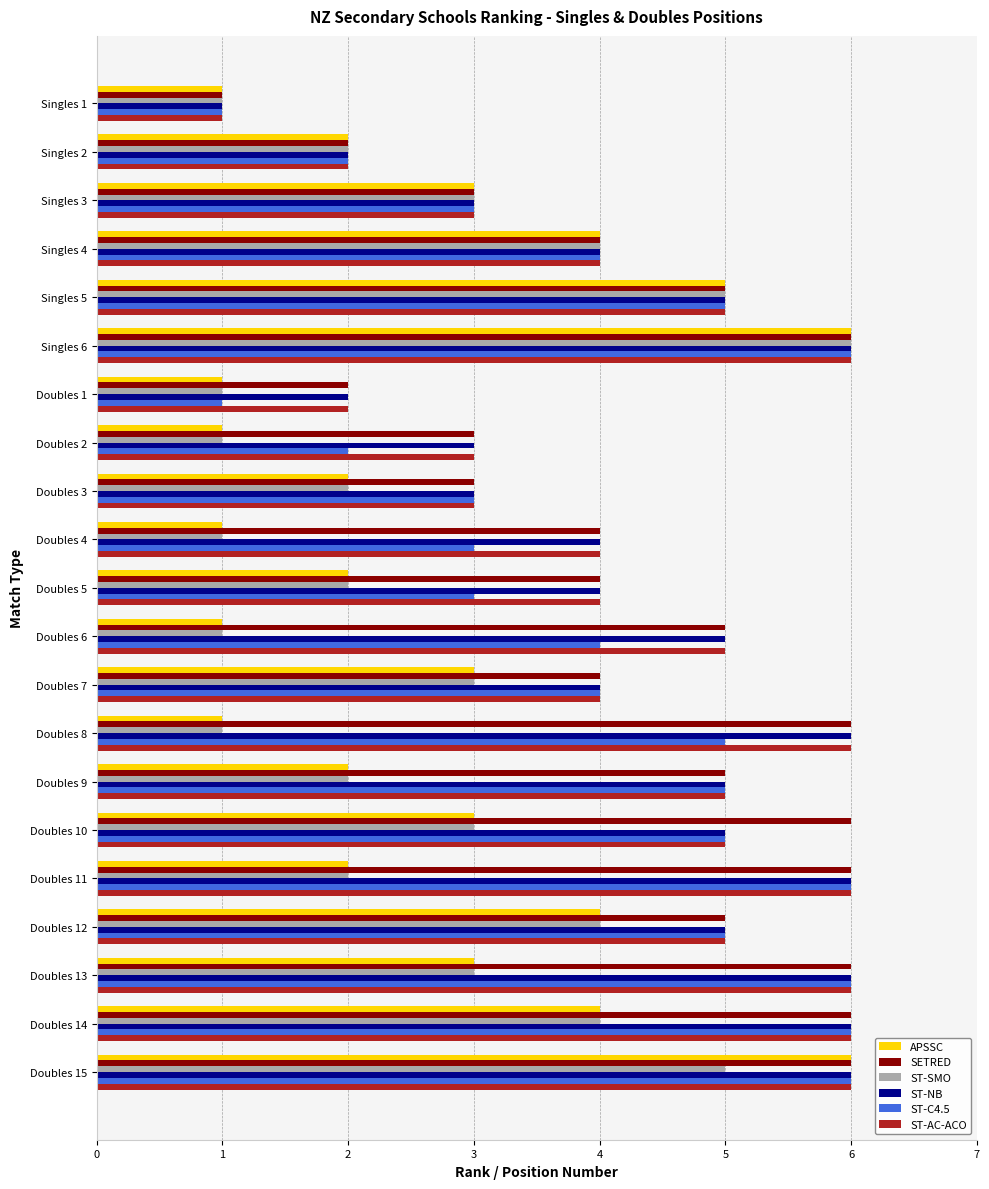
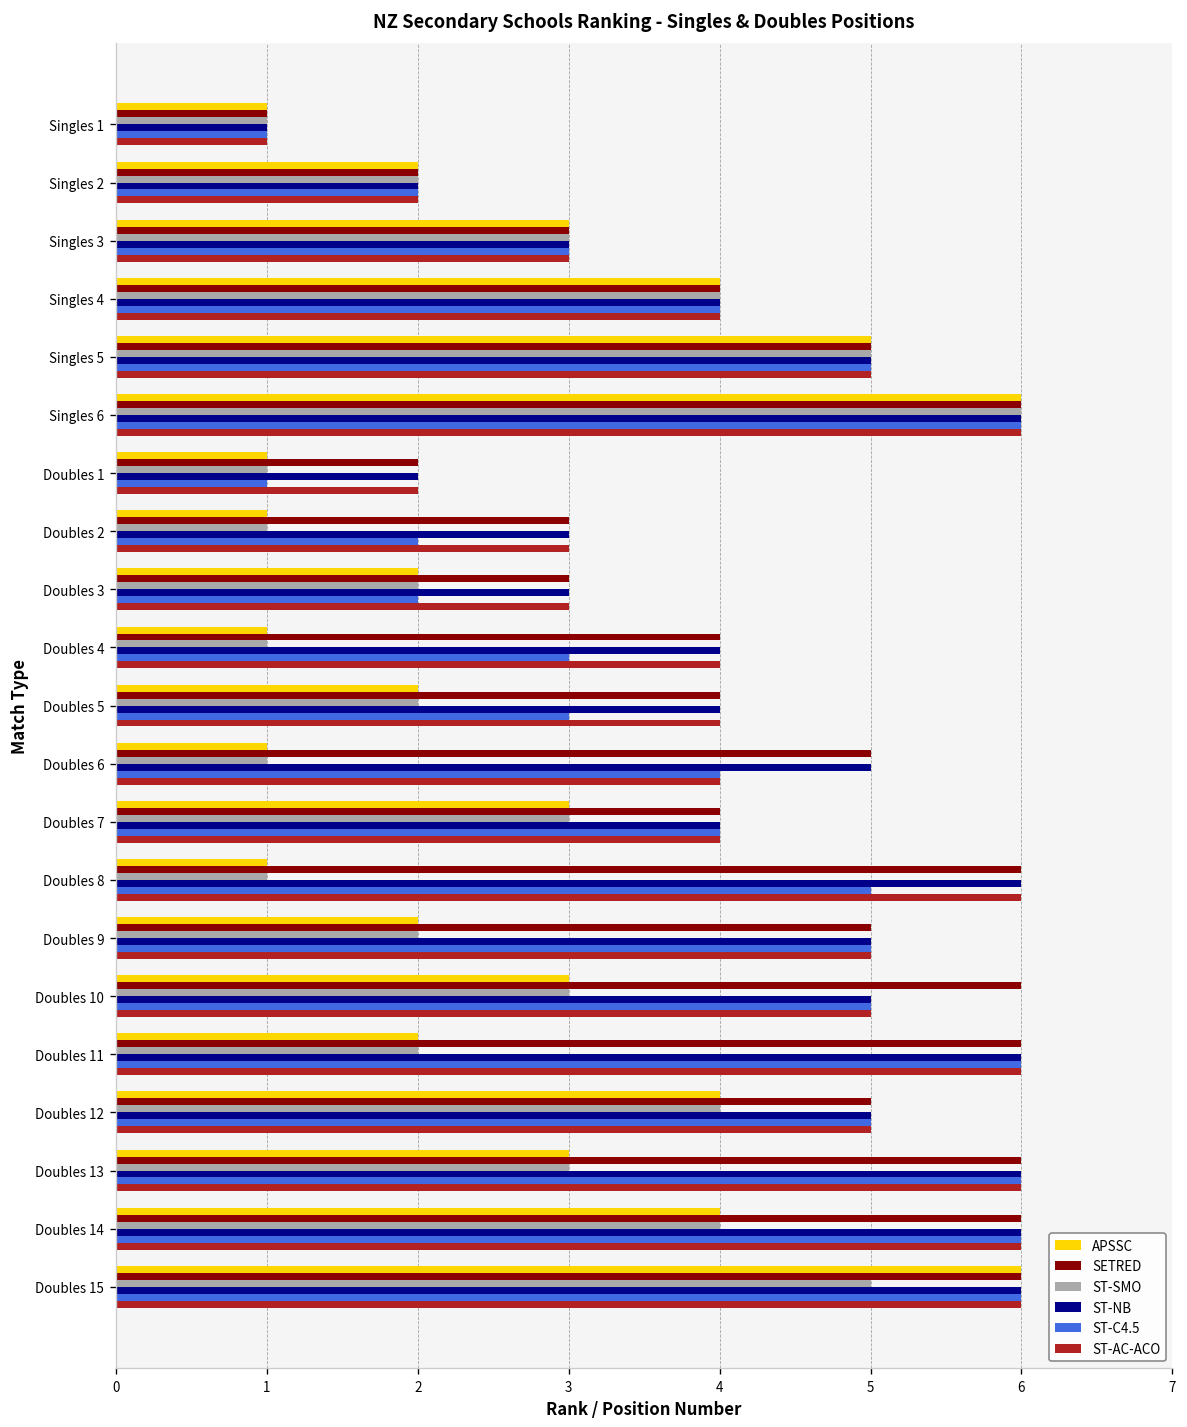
  {
    "APSSC": {
      "Singles 1": 1,
      "Singles 2": 2,
      "Singles 3": 3,
      "Singles 4": 4,
      "Singles 5": 5,
      "Singles 6": 6,
      "Doubles 1": 1,
      "Doubles 2": 1,
      "Doubles 3": 2,
      "Doubles 4": 1,
      "Doubles 5": 2,
      "Doubles 6": 1,
      "Doubles 7": 3,
      "Doubles 8": 1,
      "Doubles 9": 2,
      "Doubles 10": 3,
      "Doubles 11": 2,
      "Doubles 12": 4,
      "Doubles 13": 3,
      "Doubles 14": 4,
      "Doubles 15": 6
    },
    "SETRED": {
      "Singles 1": 1,
      "Singles 2": 2,
      "Singles 3": 3,
      "Singles 4": 4,
      "Singles 5": 5,
      "Singles 6": 6,
      "Doubles 1": 2,
      "Doubles 2": 3,
      "Doubles 3": 3,
      "Doubles 4": 4,
      "Doubles 5": 4,
      "Doubles 6": 5,
      "Doubles 7": 4,
      "Doubles 8": 6,
      "Doubles 9": 5,
      "Doubles 10": 6,
      "Doubles 11": 6,
      "Doubles 12": 5,
      "Doubles 13": 6,
      "Doubles 14": 6,
      "Doubles 15": 6
    },
    "ST-SMO": {
      "Singles 1": 1,
      "Singles 2": 2,
      "Singles 3": 3,
      "Singles 4": 4,
      "Singles 5": 5,
      "Singles 6": 6,
      "Doubles 1": 1,
      "Doubles 2": 1,
      "Doubles 3": 2,
      "Doubles 4": 1,
      "Doubles 5": 2,
      "Doubles 6": 1,
      "Doubles 7": 3,
      "Doubles 8": 1,
      "Doubles 9": 2,
      "Doubles 10": 3,
      "Doubles 11": 2,
      "Doubles 12": 4,
      "Doubles 13": 3,
      "Doubles 14": 4,
      "Doubles 15": 5
    },
    "ST-NB": {
      "Singles 1": 1,
      "Singles 2": 2,
      "Singles 3": 3,
      "Singles 4": 4,
      "Singles 5": 5,
      "Singles 6": 6,
      "Doubles 1": 2,
      "Doubles 2": 3,
      "Doubles 3": 3,
      "Doubles 4": 4,
      "Doubles 5": 4,
      "Doubles 6": 5,
      "Doubles 7": 4,
      "Doubles 8": 6,
      "Doubles 9": 5,
      "Doubles 10": 5,
      "Doubles 11": 6,
      "Doubles 12": 5,
      "Doubles 13": 6,
      "Doubles 14": 6,
      "Doubles 15": 6
    },
    "ST-C4.5": {
      "Singles 1": 1,
      "Singles 2": 2,
      "Singles 3": 3,
      "Singles 4": 4,
      "Singles 5": 5,
      "Singles 6": 6,
      "Doubles 1": 1,
      "Doubles 2": 2,
-     "Doubles 3": 3,
+     "Doubles 3": 2,
      "Doubles 4": 3,
      "Doubles 5": 3,
      "Doubles 6": 4,
      "Doubles 7": 4,
      "Doubles 8": 5,
      "Doubles 9": 5,
      "Doubles 10": 5,
      "Doubles 11": 6,
      "Doubles 12": 5,
      "Doubles 13": 6,
      "Doubles 14": 6,
      "Doubles 15": 6
    },
    "ST-AC-ACO": {
      "Singles 1": 1,
      "Singles 2": 2,
      "Singles 3": 3,
      "Singles 4": 4,
      "Singles 5": 5,
      "Singles 6": 6,
      "Doubles 1": 2,
      "Doubles 2": 3,
      "Doubles 3": 3,
      "Doubles 4": 4,
      "Doubles 5": 4,
-     "Doubles 6": 5,
+     "Doubles 6": 4,
      "Doubles 7": 4,
      "Doubles 8": 6,
      "Doubles 9": 5,
      "Doubles 10": 5,
      "Doubles 11": 6,
      "Doubles 12": 5,
      "Doubles 13": 6,
      "Doubles 14": 6,
      "Doubles 15": 6
    }
  }
